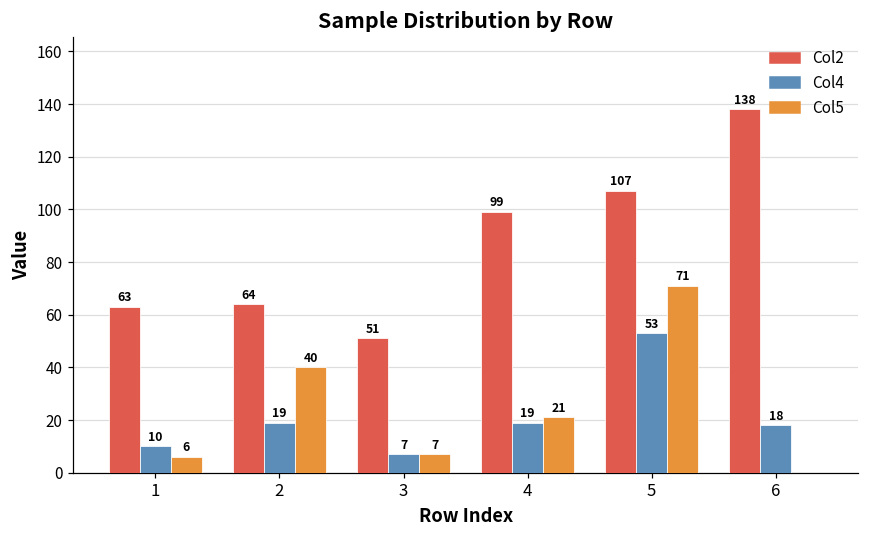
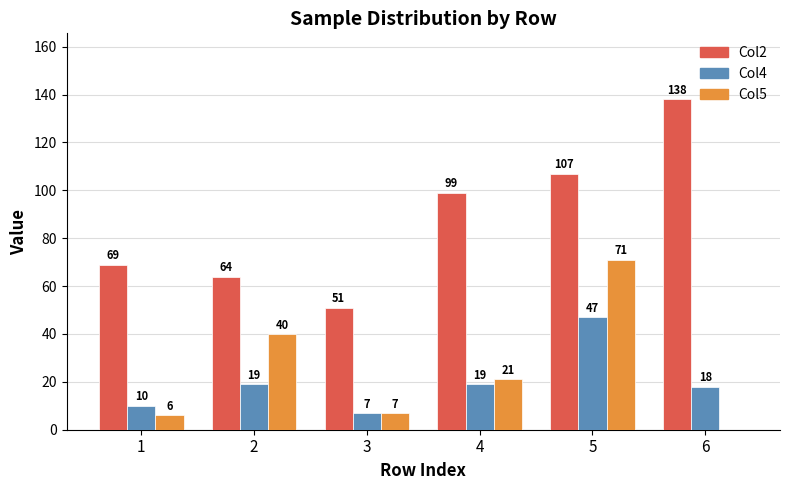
  {
    "Col2": {
-     "1": 63,
+     "1": 69,
      "2": 64,
      "3": 51,
      "4": 99,
      "5": 107,
      "6": 138
    },
    "Col4": {
      "1": 10,
      "2": 19,
      "3": 7,
      "4": 19,
-     "5": 53,
+     "5": 47,
      "6": 18
    },
    "Col5": {
      "1": 6,
      "2": 40,
      "3": 7,
      "4": 21,
      "5": 71
    }
  }
